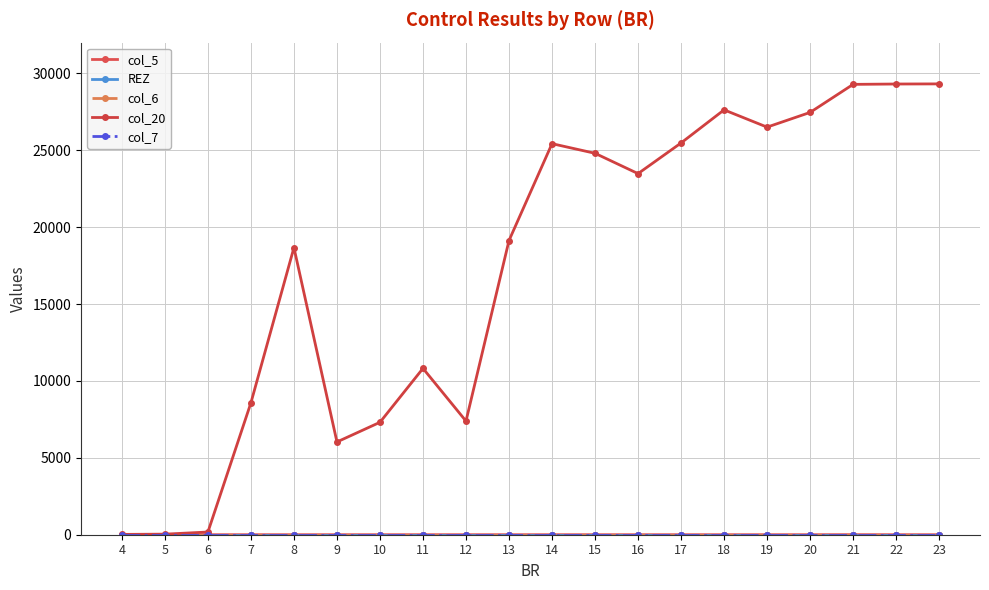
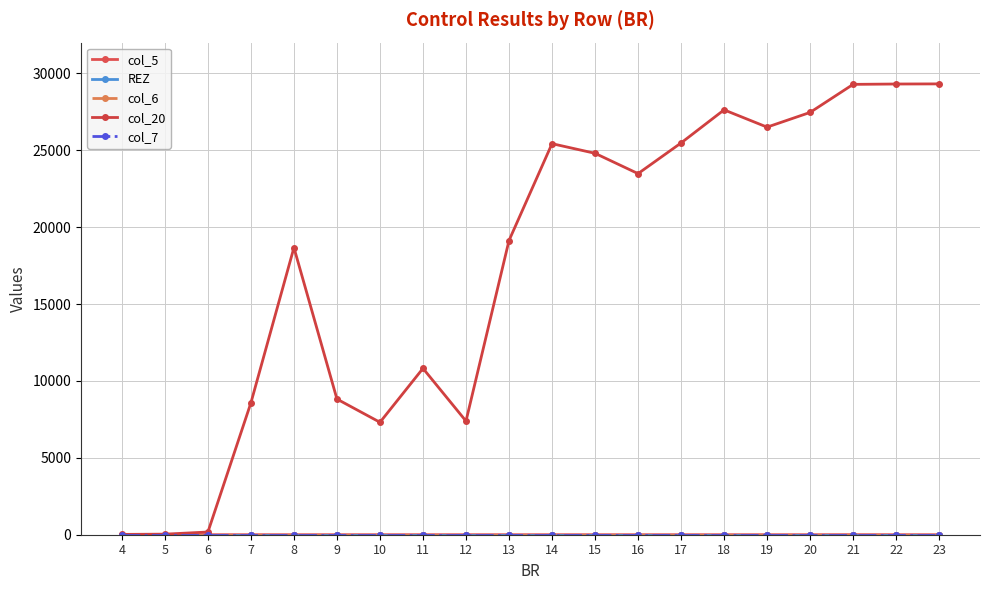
  {
    "col_7": {
      "6": 0,
      "7": 0,
      "8": 0,
      "9": 0,
      "10": 0,
      "11": 0,
      "12": 0,
      "13": 0,
      "14": 0,
      "15": 0,
      "16": 0,
      "17": 0,
      "18": 0,
      "19": 0,
      "20": 0,
      "21": 0,
      "22": 0,
      "23": 0
    },
    "col_20": {
      "6": 200,
      "7": 8600,
      "8": 18700,
-     "9": 6000,
+     "9": 8800,
      "10": 7300,
      "11": 10800,
      "12": 7400,
      "13": 19100,
      "14": 25400,
      "15": 24800,
      "16": 23500,
      "17": 25500,
      "18": 27600,
      "19": 26500,
      "20": 27500,
      "21": 29300,
      "22": 29300,
      "23": 29300
    }
  }
